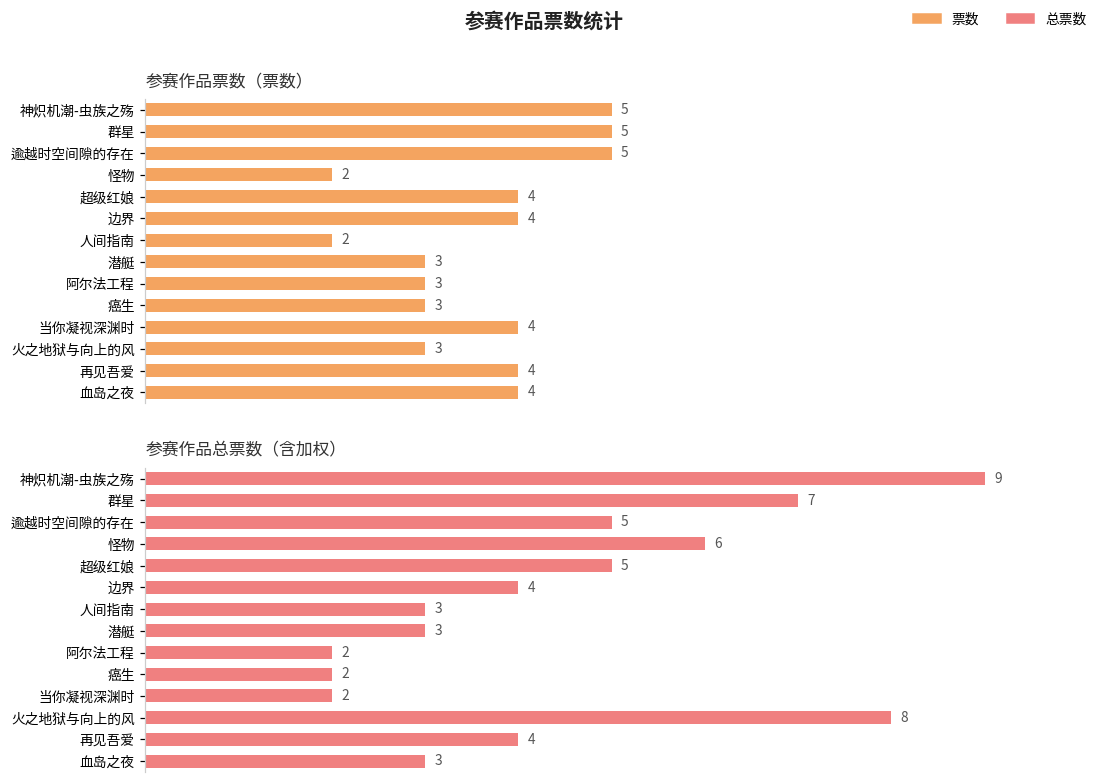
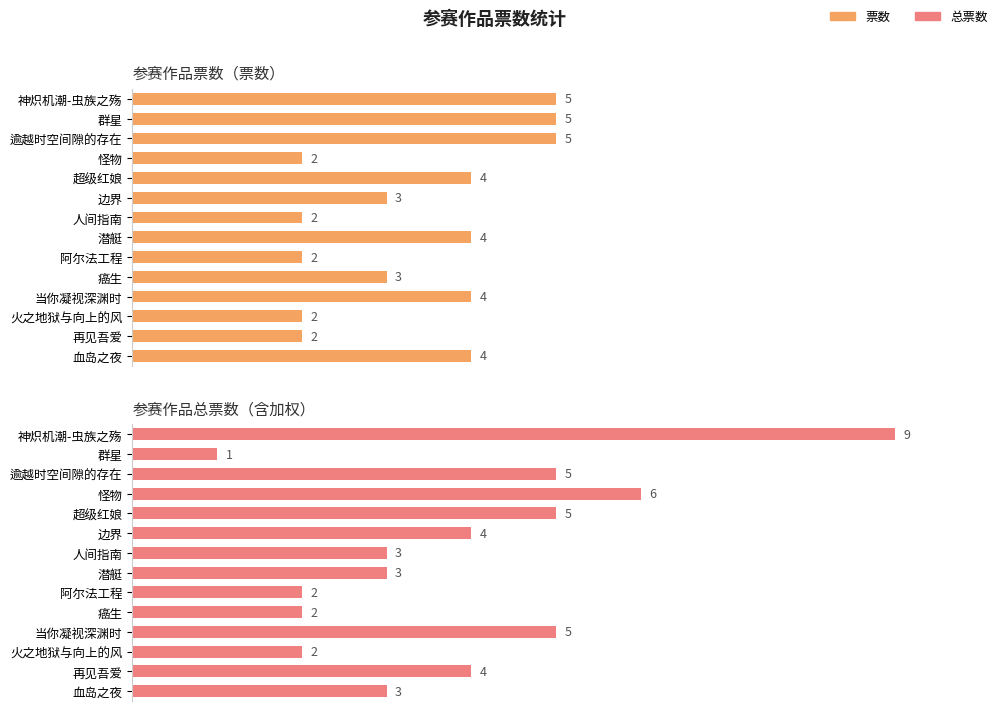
  {
    "参赛作品票数（票数）": {
      "神炽机潮-虫族之殇": 5,
      "群星": 5,
      "逾越时空间隙的存在": 5,
      "怪物": 2,
      "超级红娘": 4,
-     "边界": 4,
+     "边界": 3,
      "人间指南": 2,
-     "潜艇": 3,
-     "阿尔法工程": 3,
+     "潜艇": 4,
+     "阿尔法工程": 2,
      "癌生": 3,
      "当你凝视深渊时": 4,
-     "火之地狱与向上的风": 3,
-     "再见吾爱": 4,
+     "火之地狱与向上的风": 2,
+     "再见吾爱": 2,
      "血岛之夜": 4
    },
    "参赛作品总票数（含加权）": {
      "神炽机潮-虫族之殇": 9,
-     "群星": 7,
+     "群星": 1,
      "逾越时空间隙的存在": 5,
      "怪物": 6,
      "超级红娘": 5,
      "边界": 4,
      "人间指南": 3,
      "潜艇": 3,
      "阿尔法工程": 2,
      "癌生": 2,
-     "当你凝视深渊时": 2,
-     "火之地狱与向上的风": 8,
+     "当你凝视深渊时": 5,
+     "火之地狱与向上的风": 2,
      "再见吾爱": 4,
      "血岛之夜": 3
    }
  }
